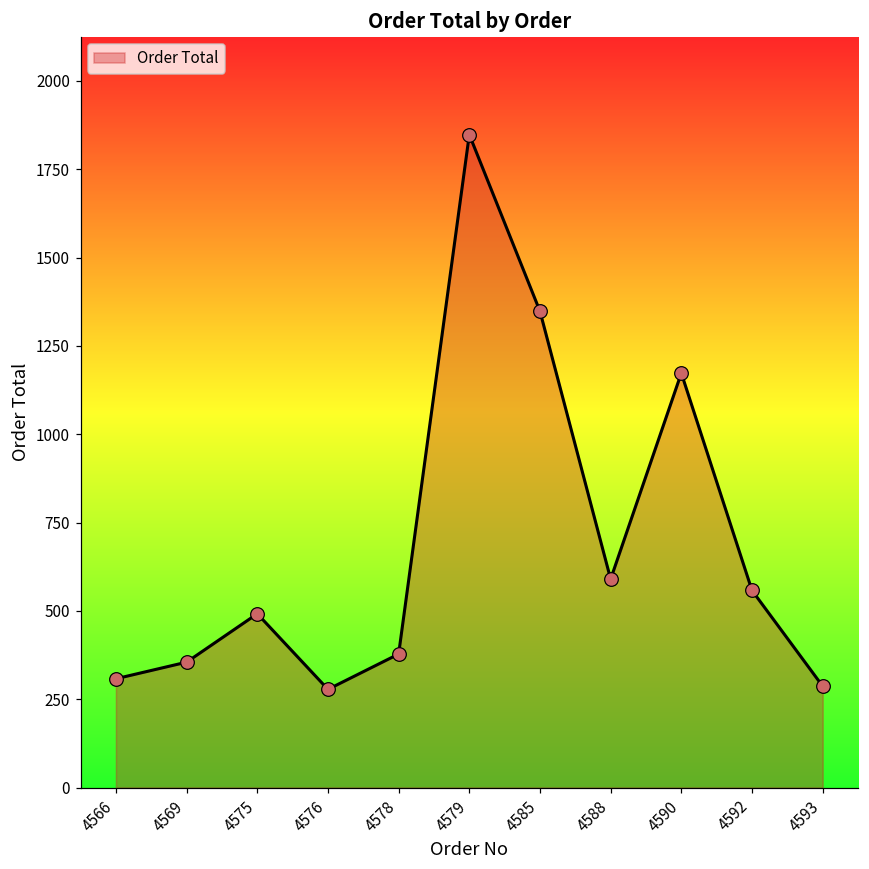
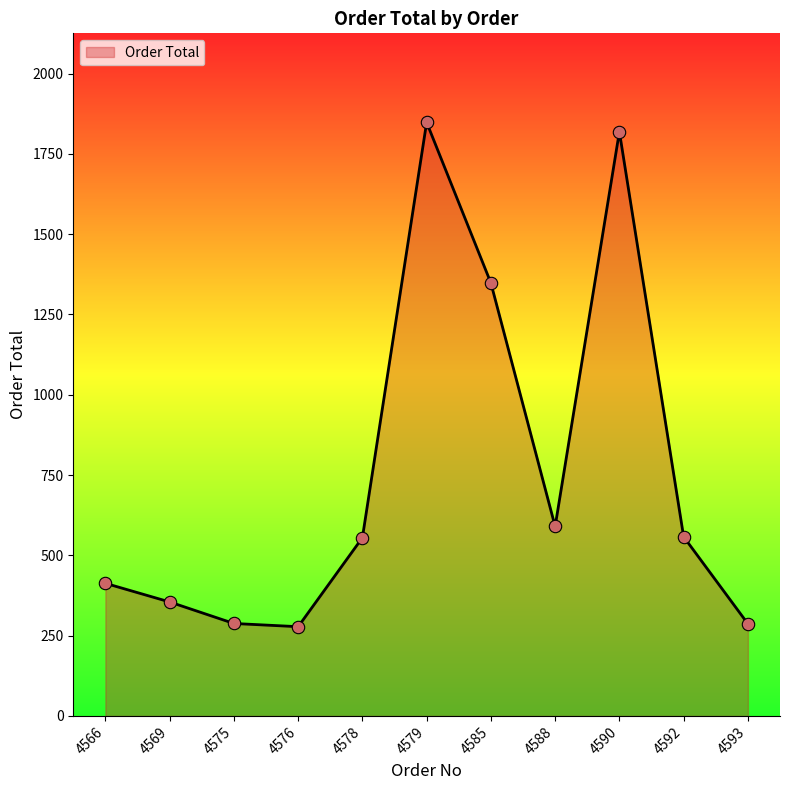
  {
-   "4566": 310,
+   "4566": 410,
    "4569": 360,
-   "4575": 490,
+   "4575": 290,
    "4576": 280,
-   "4578": 380,
+   "4578": 560,
    "4579": 1850,
    "4585": 1350,
    "4588": 590,
-   "4590": 1170,
+   "4590": 1820,
    "4592": 560,
    "4593": 290
  }
